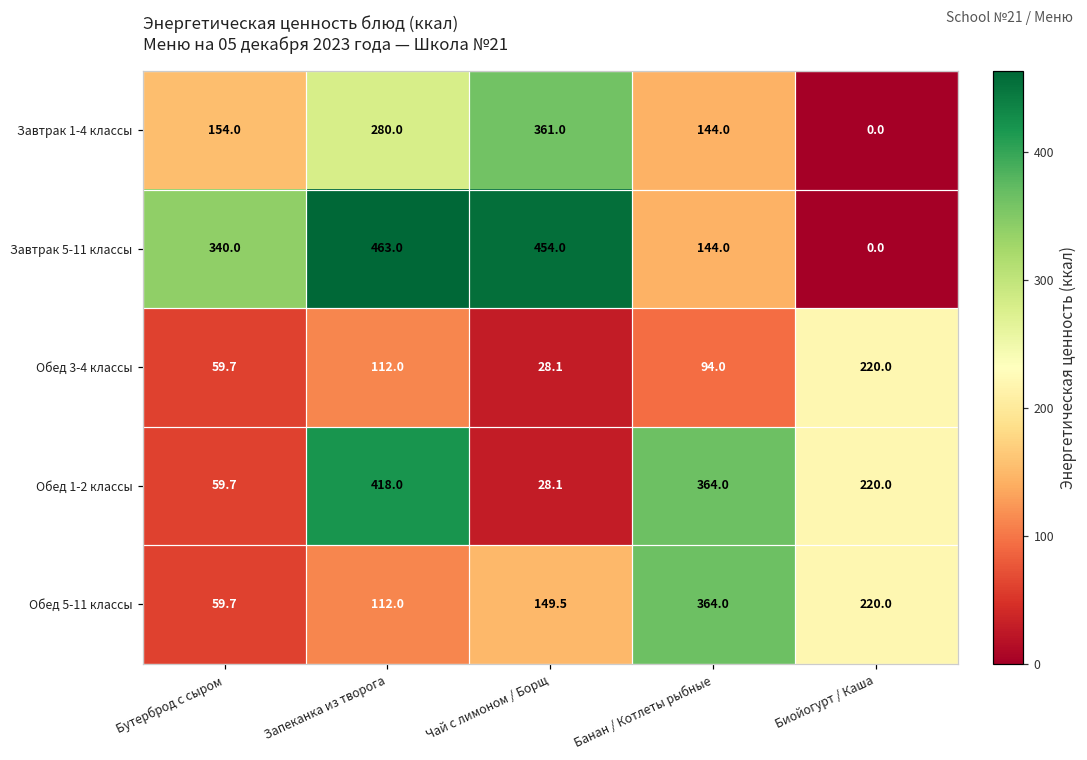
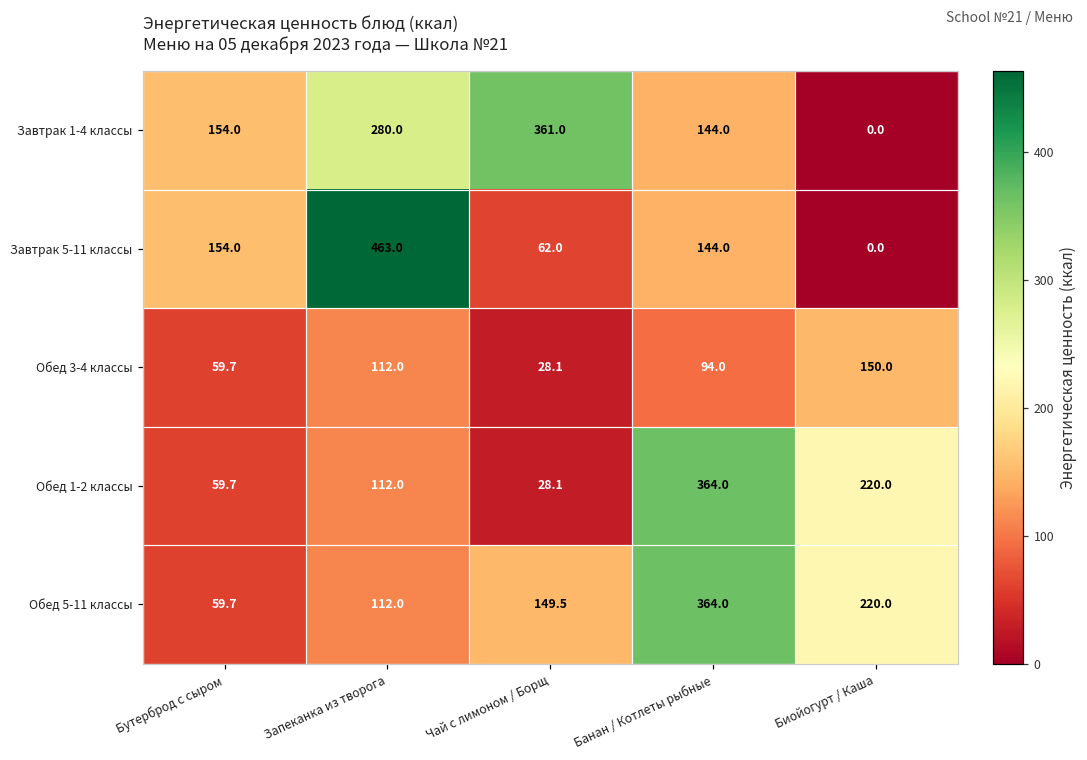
  {
    "Завтрак 1-4 классы": {
      "Бутерброд с сыром": 154.0,
      "Запеканка из творога": 280.0,
      "Чай с лимоном / Борщ": 361.0,
      "Банан / Котлеты рыбные": 144.0,
      "Биойогурт / Каша": 0.0
    },
    "Завтрак 5-11 классы": {
-     "Бутерброд с сыром": 340.0,
+     "Бутерброд с сыром": 154.0,
      "Запеканка из творога": 463.0,
-     "Чай с лимоном / Борщ": 454.0,
+     "Чай с лимоном / Борщ": 62.0,
      "Банан / Котлеты рыбные": 144.0,
      "Биойогурт / Каша": 0.0
    },
    "Обед 3-4 классы": {
      "Бутерброд с сыром": 59.7,
      "Запеканка из творога": 112.0,
      "Чай с лимоном / Борщ": 28.1,
      "Банан / Котлеты рыбные": 94.0,
-     "Биойогурт / Каша": 220.0
+     "Биойогурт / Каша": 150.0
    },
    "Обед 1-2 классы": {
      "Бутерброд с сыром": 59.7,
-     "Запеканка из творога": 418.0,
+     "Запеканка из творога": 112.0,
      "Чай с лимоном / Борщ": 28.1,
      "Банан / Котлеты рыбные": 364.0,
      "Биойогурт / Каша": 220.0
    },
    "Обед 5-11 классы": {
      "Бутерброд с сыром": 59.7,
      "Запеканка из творога": 112.0,
      "Чай с лимоном / Борщ": 149.5,
      "Банан / Котлеты рыбные": 364.0,
      "Биойогурт / Каша": 220.0
    }
  }
